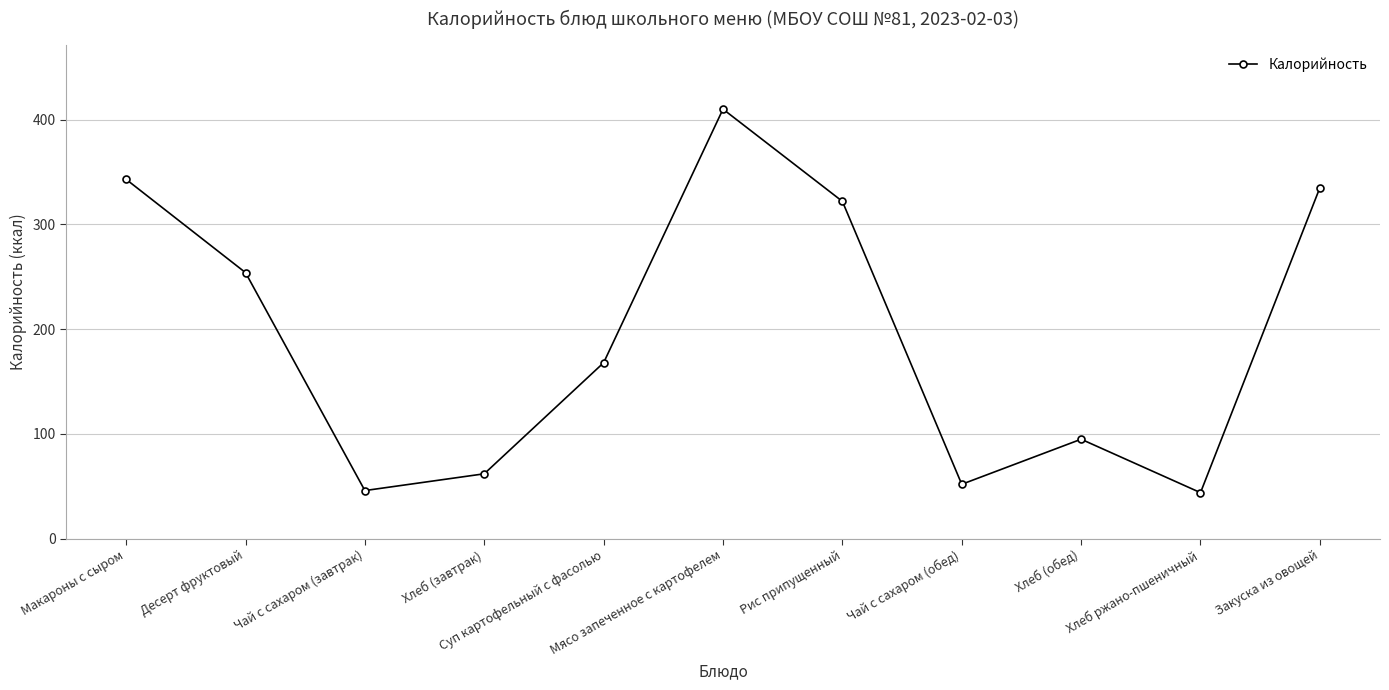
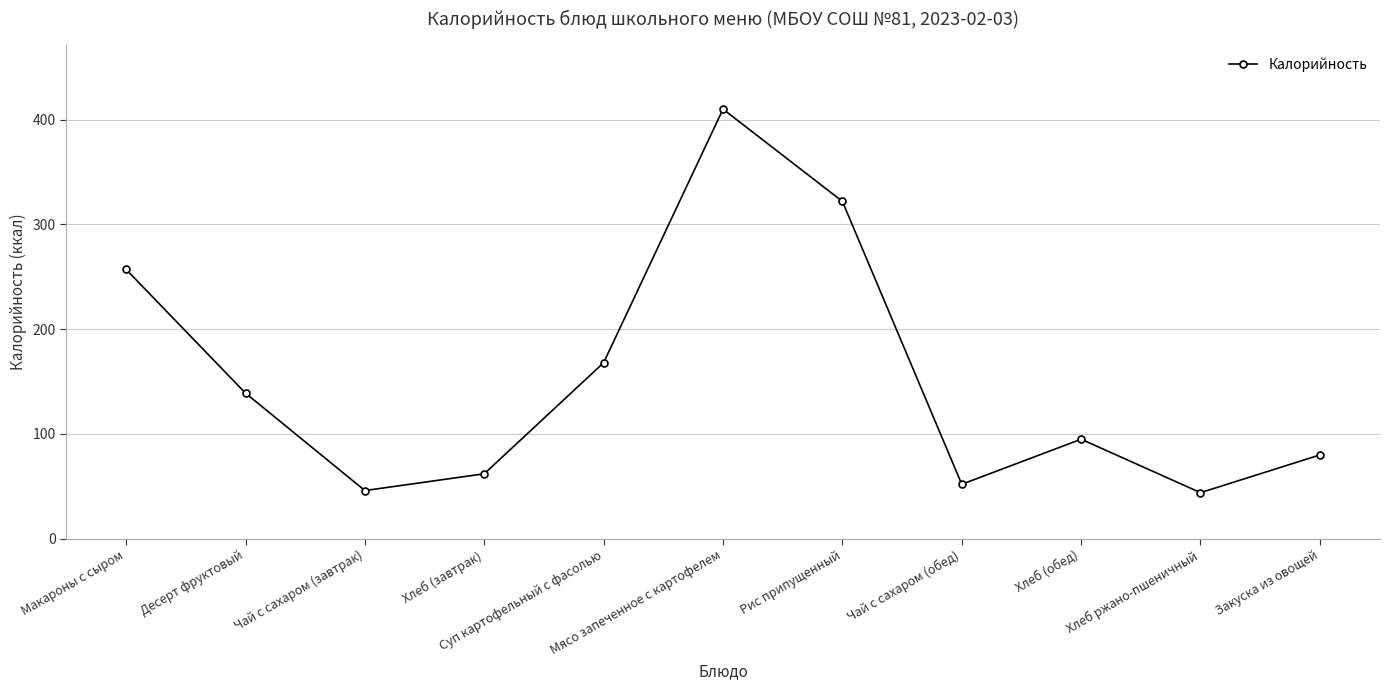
  {
-   "Макароны с сыром": 343,
-   "Десерт фруктовый": 254,
+   "Макароны с сыром": 257,
+   "Десерт фруктовый": 139,
    "Чай с сахаром (завтрак)": 46,
    "Хлеб (завтрак)": 62,
    "Суп картофельный с фасолью": 168,
    "Мясо запеченное с картофелем": 410,
    "Рис припущенный": 322,
    "Чай с сахаром (обед)": 52,
    "Хлеб (обед)": 95,
    "Хлеб ржано-пшеничный": 44,
-   "Закуска из овощей": 335
+   "Закуска из овощей": 80
  }
